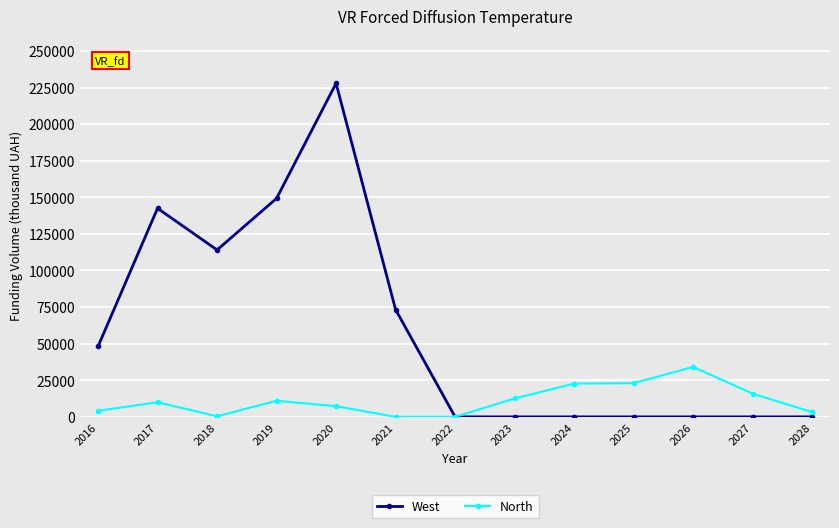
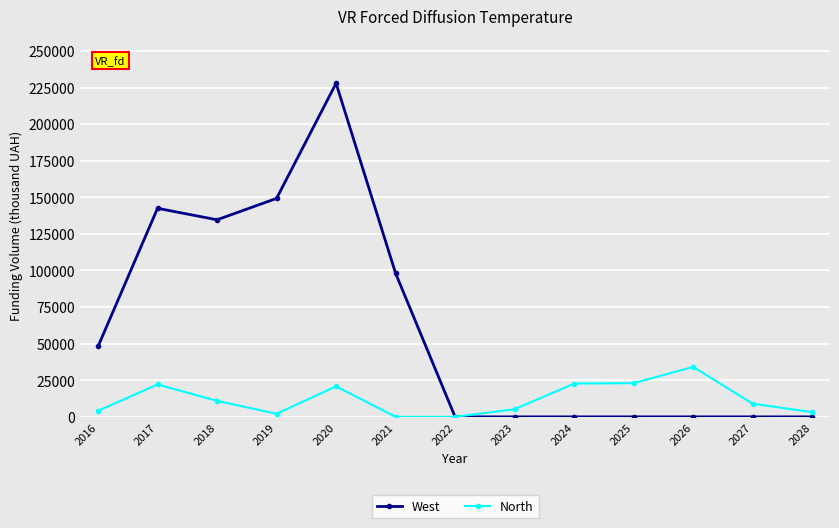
  {
    "West": {
      "2016": 48000,
      "2017": 142000,
-     "2018": 114000,
+     "2018": 135000,
      "2019": 149000,
      "2020": 228000,
-     "2021": 73000,
+     "2021": 98000,
      "2023": 0,
      "2024": 0,
      "2025": 0,
      "2026": 0,
      "2027": 0,
      "2028": 0
    },
    "North": {
      "2016": 4000,
-     "2017": 10000,
-     "2018": 0,
-     "2019": 11000,
-     "2020": 7000,
+     "2017": 22000,
+     "2018": 11000,
+     "2019": 2000,
+     "2020": 21000,
      "2021": 0,
-     "2023": 13000,
+     "2023": 5000,
      "2024": 23000,
      "2025": 23000,
      "2026": 34000,
-     "2027": 16000,
+     "2027": 9000,
      "2028": 3000
    }
  }
